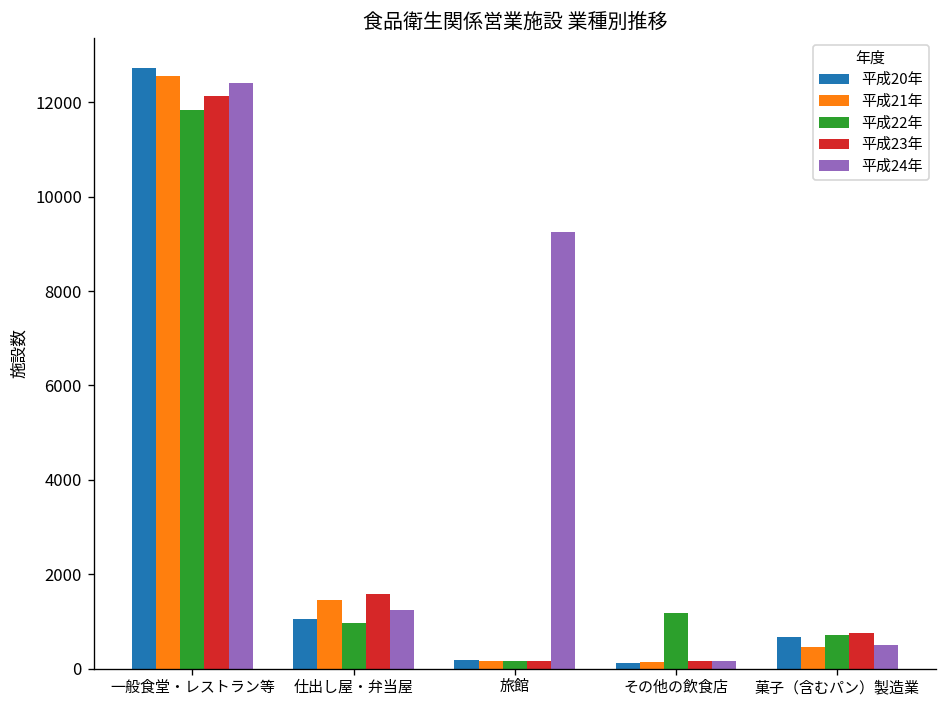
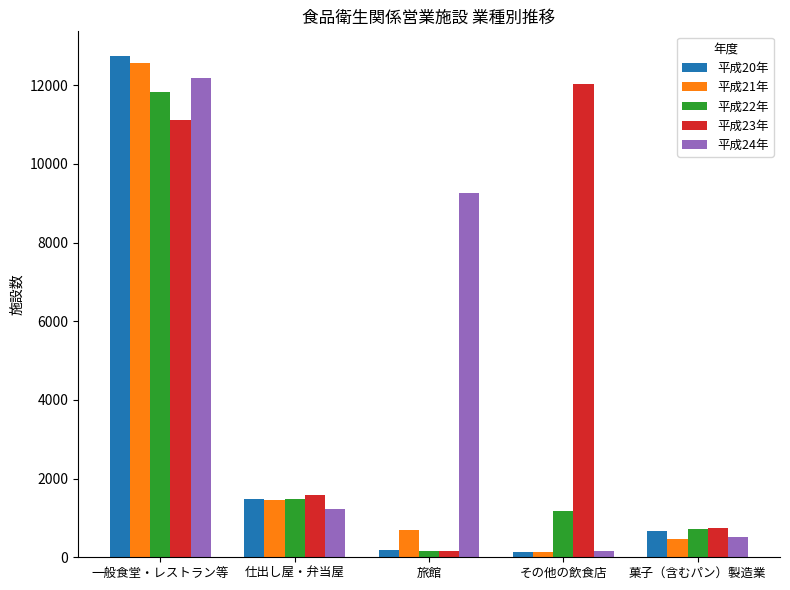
  {
    "平成20年": {
      "一般食堂・レストラン等": 12700,
-     "仕出し屋・弁当屋": 1100,
+     "仕出し屋・弁当屋": 1500,
      "旅館": 200,
      "その他の飲食店": 100,
      "菓子（含むパン）製造業": 700
    },
    "平成21年": {
      "一般食堂・レストラン等": 12600,
      "仕出し屋・弁当屋": 1400,
-     "旅館": 200,
+     "旅館": 700,
      "その他の飲食店": 100,
      "菓子（含むパン）製造業": 500
    },
    "平成22年": {
      "一般食堂・レストラン等": 11800,
-     "仕出し屋・弁当屋": 1000,
+     "仕出し屋・弁当屋": 1500,
      "旅館": 200,
      "その他の飲食店": 1200,
      "菓子（含むパン）製造業": 700
    },
    "平成23年": {
-     "一般食堂・レストラン等": 12100,
+     "一般食堂・レストラン等": 11100,
      "仕出し屋・弁当屋": 1600,
      "旅館": 200,
-     "その他の飲食店": 200,
+     "その他の飲食店": 12000,
      "菓子（含むパン）製造業": 700
    },
    "平成24年": {
-     "一般食堂・レストラン等": 12400,
+     "一般食堂・レストラン等": 12200,
      "仕出し屋・弁当屋": 1200,
      "旅館": 9300,
      "その他の飲食店": 200,
      "菓子（含むパン）製造業": 500
    }
  }
